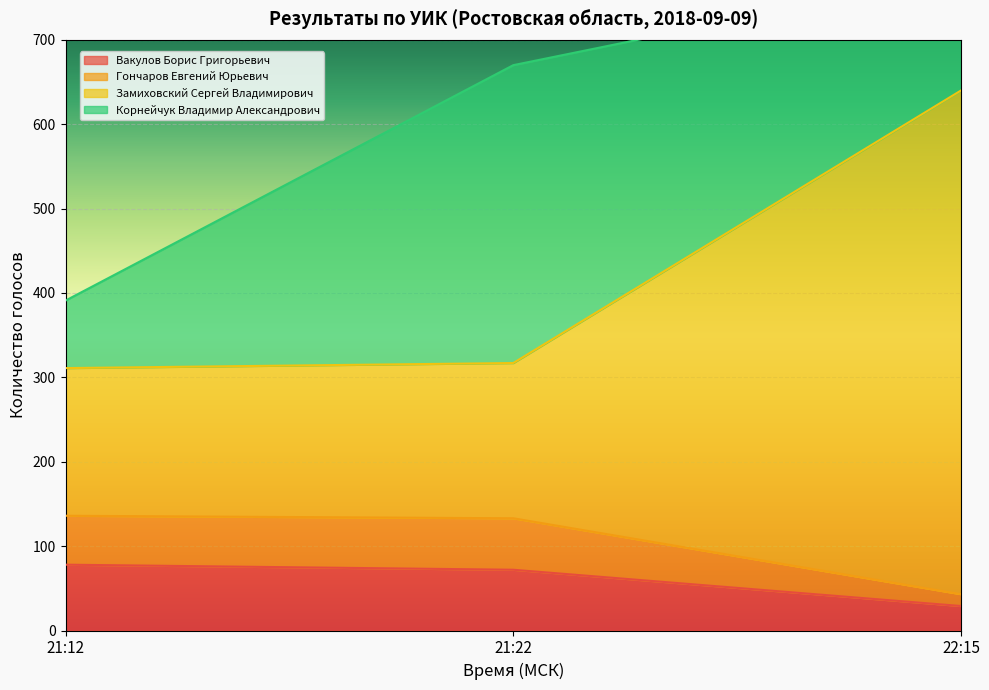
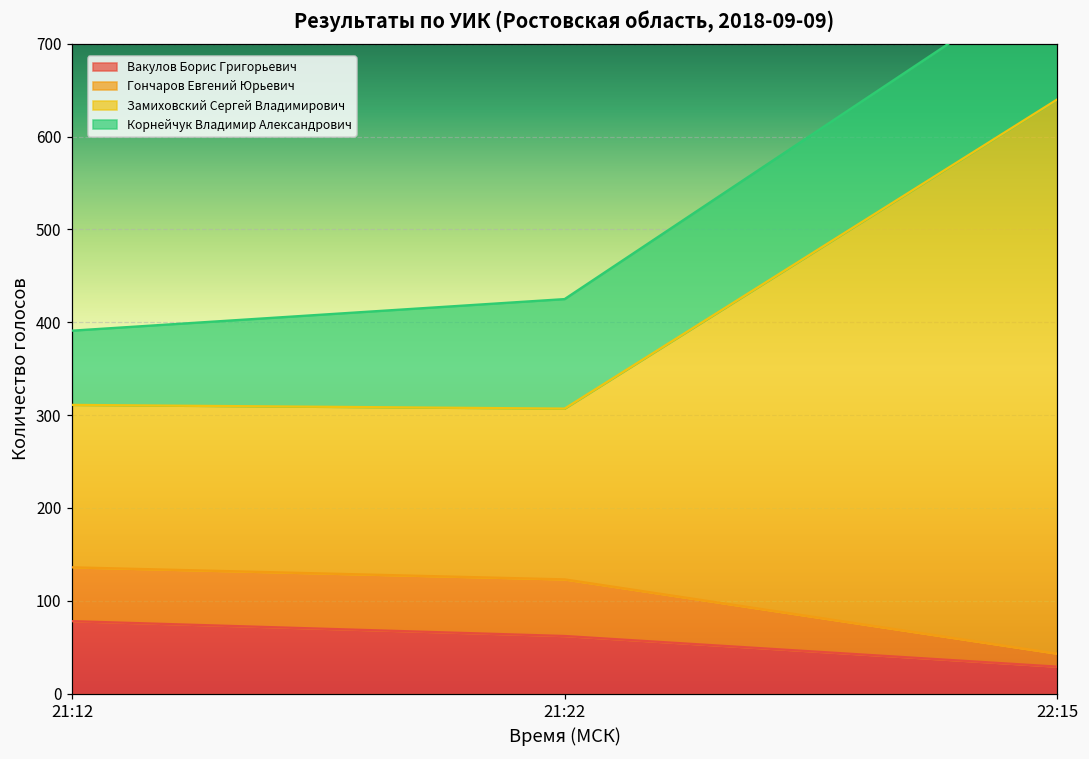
  {
    "Вакулов Борис Григорьевич": {
      "21:12": 80,
-     "21:22": 70,
+     "21:22": 60,
      "22:15": 30
    },
    "Корнейчук Владимир Александрович": {
      "21:12": 80,
-     "21:22": 350
+     "21:22": 120
    }
  }
